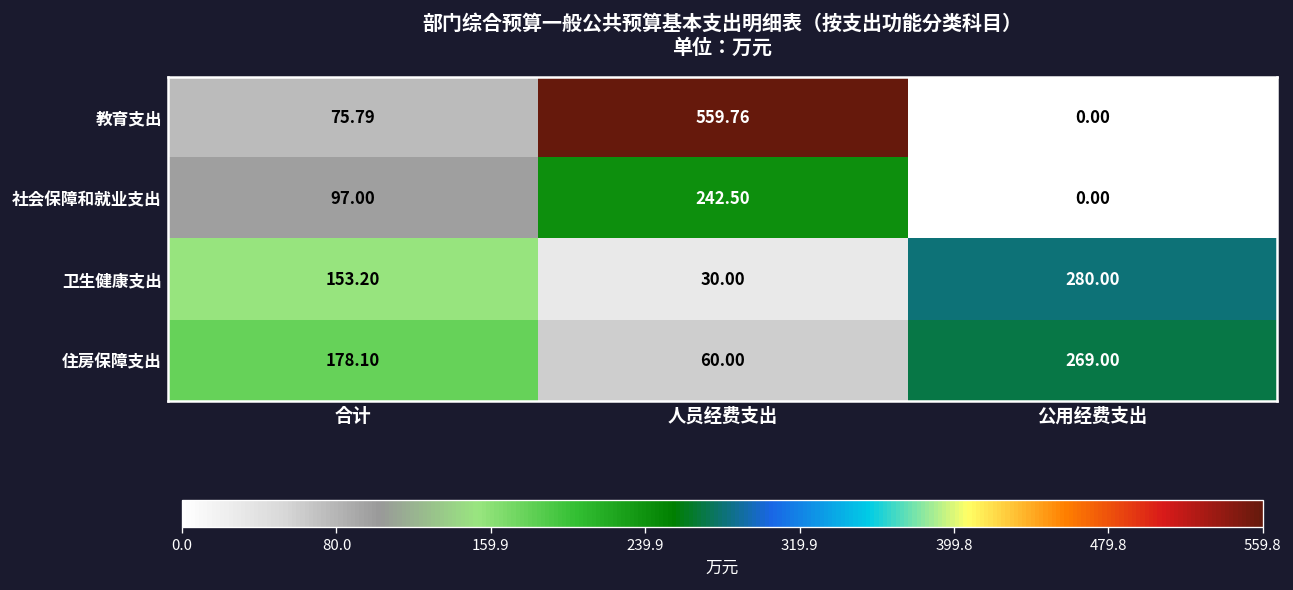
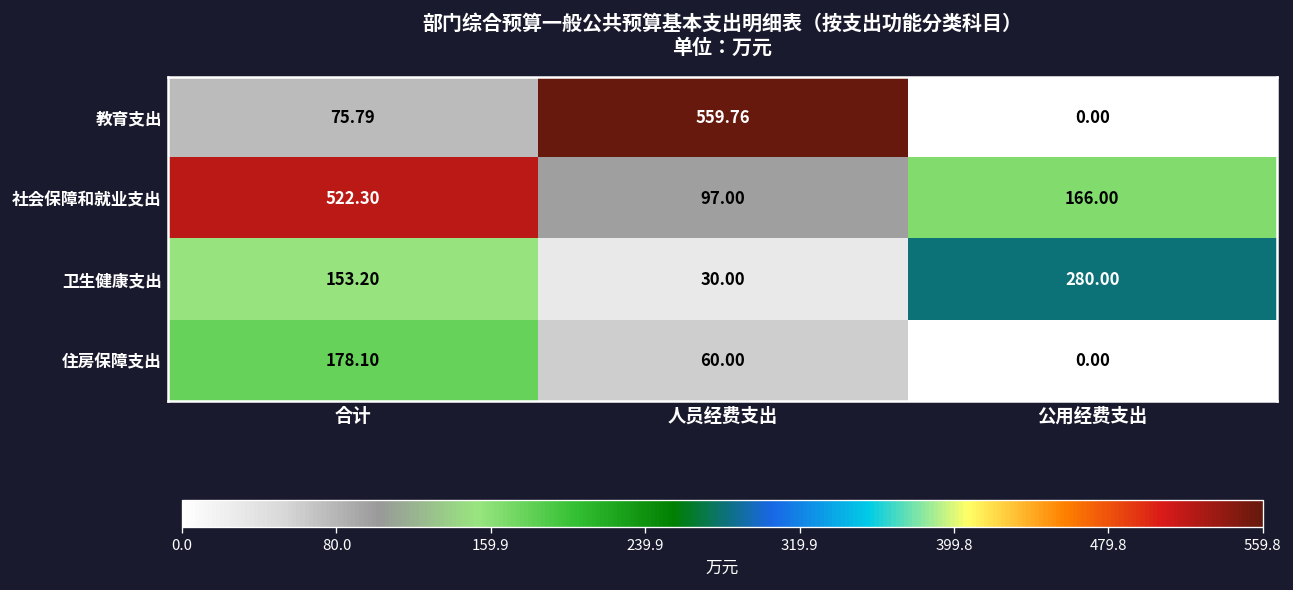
  {
    "教育支出": {
      "合计": 75.79,
      "人员经费支出": 559.76,
      "公用经费支出": 0.00
    },
    "社会保障和就业支出": {
-     "合计": 97.00,
-     "人员经费支出": 242.50,
-     "公用经费支出": 0.00
+     "合计": 522.30,
+     "人员经费支出": 97.00,
+     "公用经费支出": 166.00
    },
    "卫生健康支出": {
      "合计": 153.20,
      "人员经费支出": 30.00,
      "公用经费支出": 280.00
    },
    "住房保障支出": {
      "合计": 178.10,
      "人员经费支出": 60.00,
-     "公用经费支出": 269.00
+     "公用经费支出": 0.00
    }
  }
